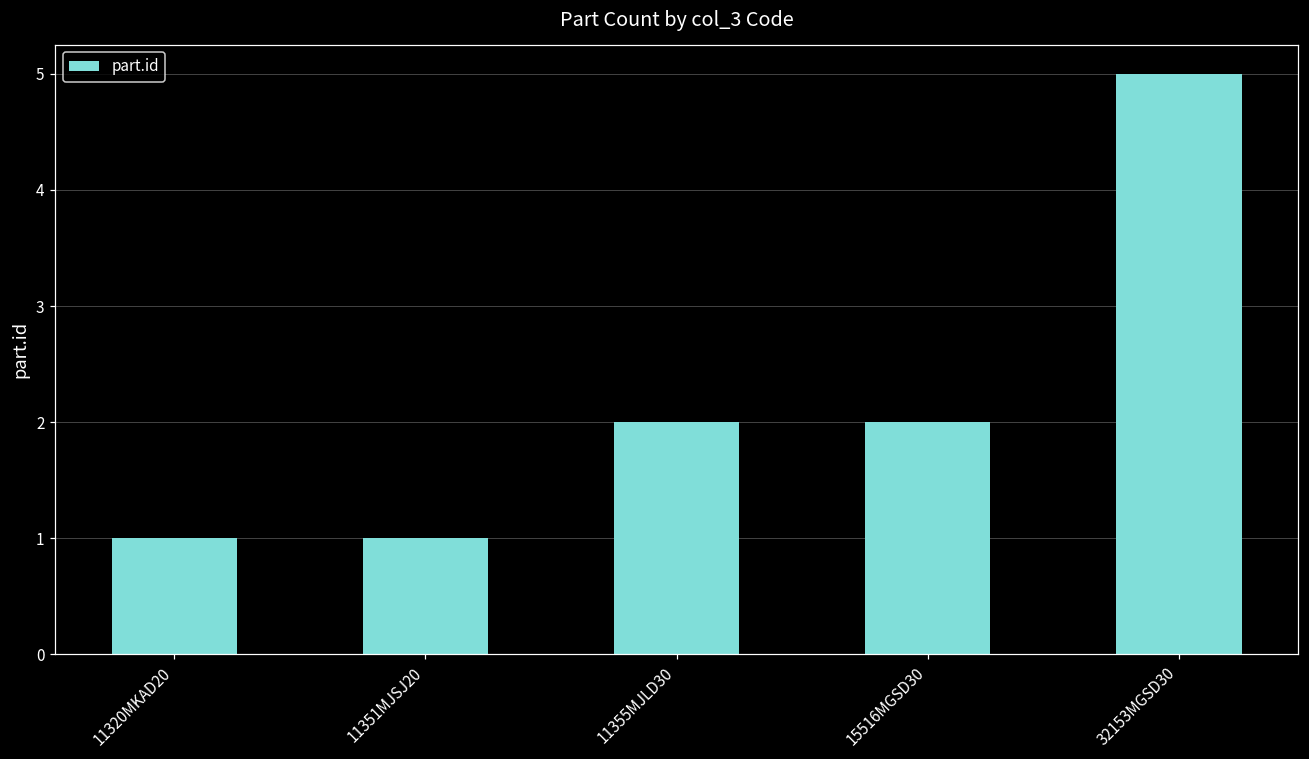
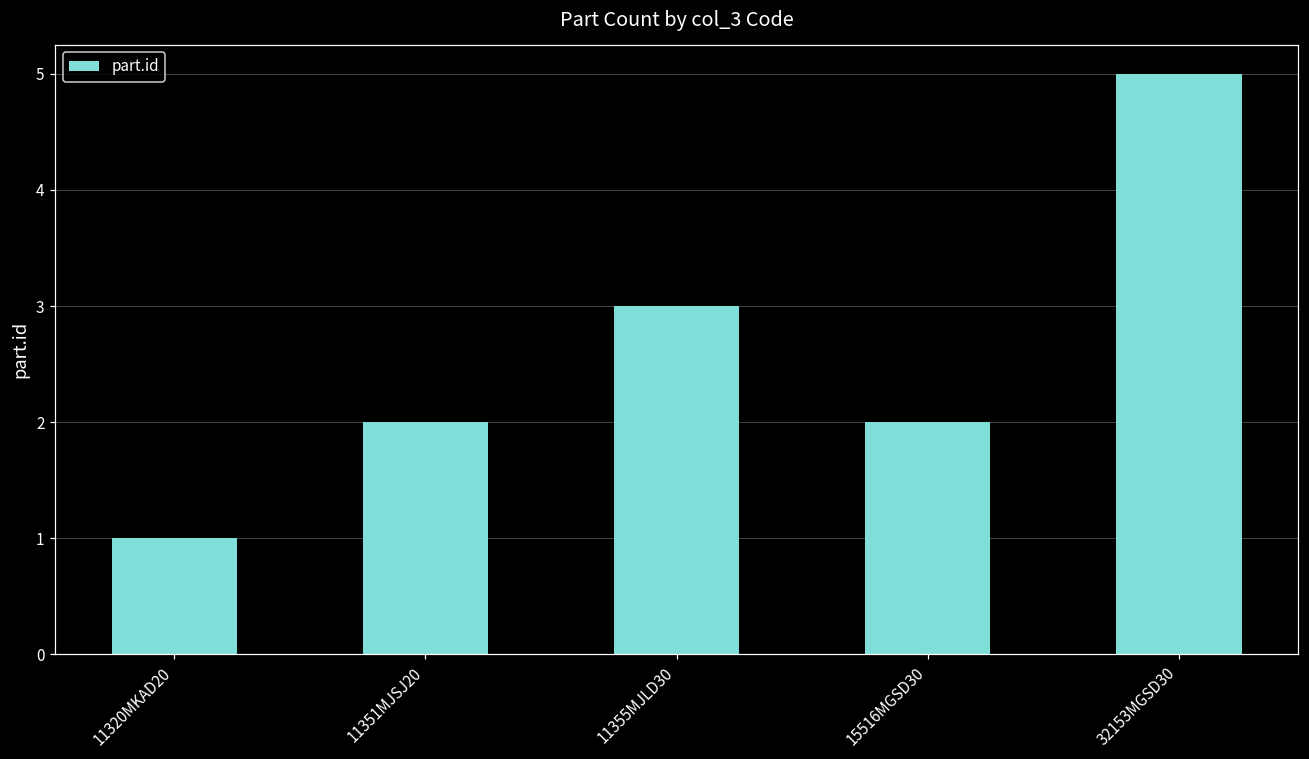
  {
    "11320MKAD20": 1,
-   "11351MJSJ20": 1,
-   "11355MJLD30": 2,
+   "11351MJSJ20": 2,
+   "11355MJLD30": 3,
    "15516MGSD30": 2,
    "32153MGSD30": 5
  }
